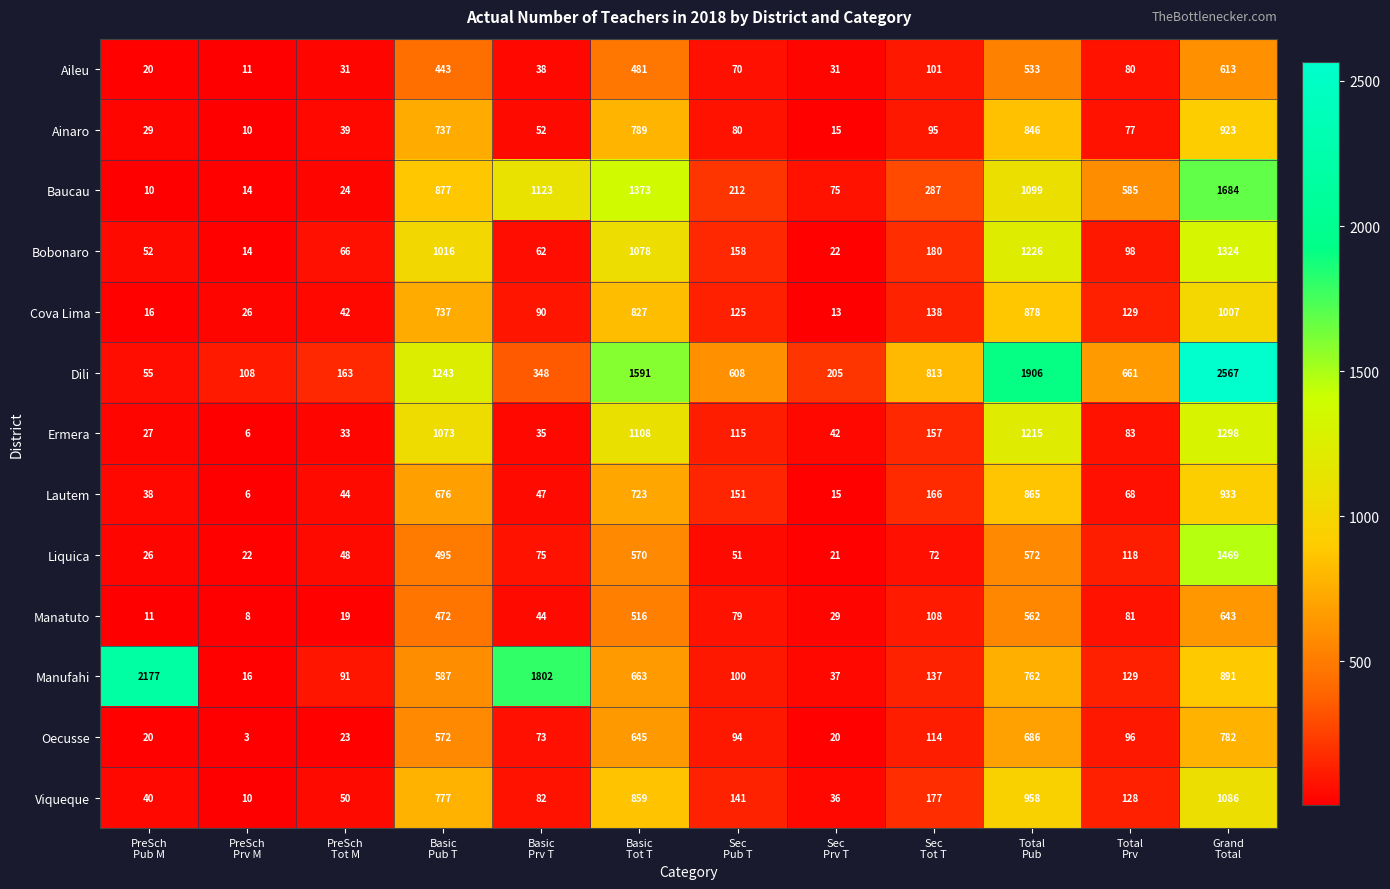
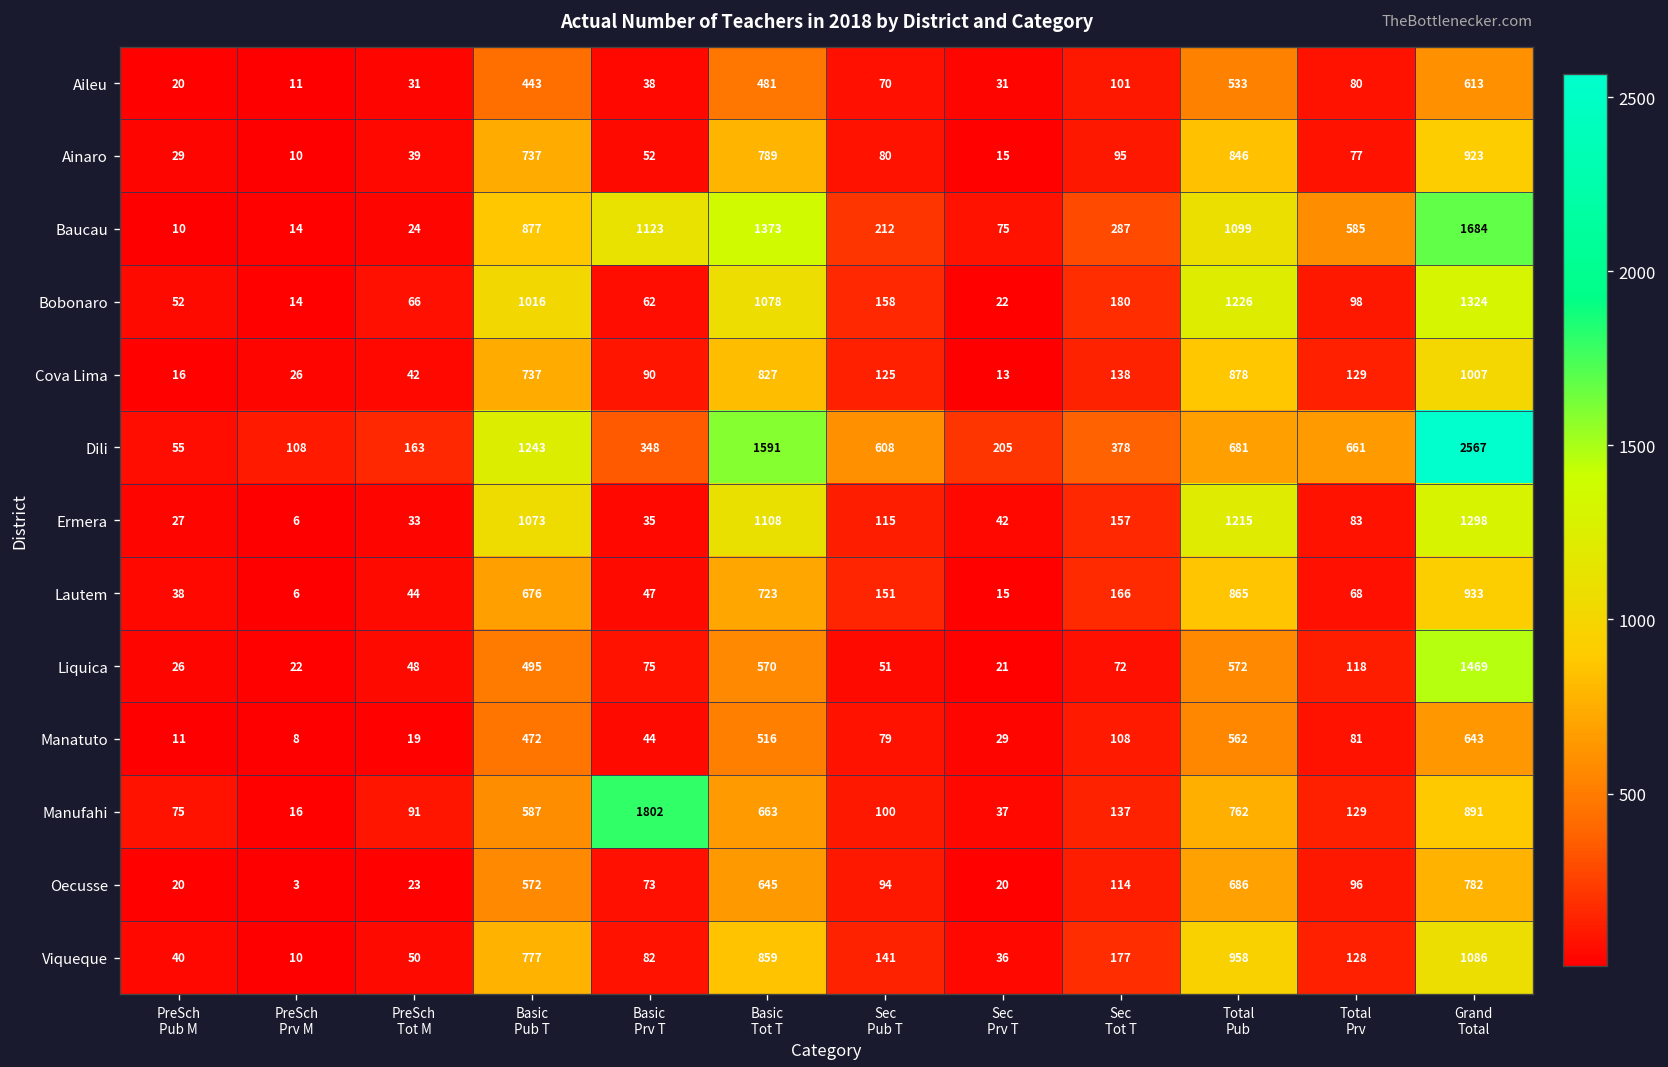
  {
    "Aileu": {
      "PreSch Pub M": 20,
      "PreSch Prv M": 11,
      "PreSch Tot M": 31,
      "Basic Pub T": 443,
      "Basic Prv T": 38,
      "Basic Tot T": 481,
      "Sec Pub T": 70,
      "Sec Prv T": 31,
      "Sec Tot T": 101,
      "Total Pub": 533,
      "Total Prv": 80,
      "Grand Total": 613
    },
    "Ainaro": {
      "PreSch Pub M": 29,
      "PreSch Prv M": 10,
      "PreSch Tot M": 39,
      "Basic Pub T": 737,
      "Basic Prv T": 52,
      "Basic Tot T": 789,
      "Sec Pub T": 80,
      "Sec Prv T": 15,
      "Sec Tot T": 95,
      "Total Pub": 846,
      "Total Prv": 77,
      "Grand Total": 923
    },
    "Baucau": {
      "PreSch Pub M": 10,
      "PreSch Prv M": 14,
      "PreSch Tot M": 24,
      "Basic Pub T": 877,
      "Basic Prv T": 1123,
      "Basic Tot T": 1373,
      "Sec Pub T": 212,
      "Sec Prv T": 75,
      "Sec Tot T": 287,
      "Total Pub": 1099,
      "Total Prv": 585,
      "Grand Total": 1684
    },
    "Bobonaro": {
      "PreSch Pub M": 52,
      "PreSch Prv M": 14,
      "PreSch Tot M": 66,
      "Basic Pub T": 1016,
      "Basic Prv T": 62,
      "Basic Tot T": 1078,
      "Sec Pub T": 158,
      "Sec Prv T": 22,
      "Sec Tot T": 180,
      "Total Pub": 1226,
      "Total Prv": 98,
      "Grand Total": 1324
    },
    "Cova Lima": {
      "PreSch Pub M": 16,
      "PreSch Prv M": 26,
      "PreSch Tot M": 42,
      "Basic Pub T": 737,
      "Basic Prv T": 90,
      "Basic Tot T": 827,
      "Sec Pub T": 125,
      "Sec Prv T": 13,
      "Sec Tot T": 138,
      "Total Pub": 878,
      "Total Prv": 129,
      "Grand Total": 1007
    },
    "Dili": {
      "PreSch Pub M": 55,
      "PreSch Prv M": 108,
      "PreSch Tot M": 163,
      "Basic Pub T": 1243,
      "Basic Prv T": 348,
      "Basic Tot T": 1591,
      "Sec Pub T": 608,
      "Sec Prv T": 205,
-     "Sec Tot T": 813,
-     "Total Pub": 1906,
+     "Sec Tot T": 378,
+     "Total Pub": 681,
      "Total Prv": 661,
      "Grand Total": 2567
    },
    "Ermera": {
      "PreSch Pub M": 27,
      "PreSch Prv M": 6,
      "PreSch Tot M": 33,
      "Basic Pub T": 1073,
      "Basic Prv T": 35,
      "Basic Tot T": 1108,
      "Sec Pub T": 115,
      "Sec Prv T": 42,
      "Sec Tot T": 157,
      "Total Pub": 1215,
      "Total Prv": 83,
      "Grand Total": 1298
    },
    "Lautem": {
      "PreSch Pub M": 38,
      "PreSch Prv M": 6,
      "PreSch Tot M": 44,
      "Basic Pub T": 676,
      "Basic Prv T": 47,
      "Basic Tot T": 723,
      "Sec Pub T": 151,
      "Sec Prv T": 15,
      "Sec Tot T": 166,
      "Total Pub": 865,
      "Total Prv": 68,
      "Grand Total": 933
    },
    "Liquica": {
      "PreSch Pub M": 26,
      "PreSch Prv M": 22,
      "PreSch Tot M": 48,
      "Basic Pub T": 495,
      "Basic Prv T": 75,
      "Basic Tot T": 570,
      "Sec Pub T": 51,
      "Sec Prv T": 21,
      "Sec Tot T": 72,
      "Total Pub": 572,
      "Total Prv": 118,
      "Grand Total": 1469
    },
    "Manatuto": {
      "PreSch Pub M": 11,
      "PreSch Prv M": 8,
      "PreSch Tot M": 19,
      "Basic Pub T": 472,
      "Basic Prv T": 44,
      "Basic Tot T": 516,
      "Sec Pub T": 79,
      "Sec Prv T": 29,
      "Sec Tot T": 108,
      "Total Pub": 562,
      "Total Prv": 81,
      "Grand Total": 643
    },
    "Manufahi": {
-     "PreSch Pub M": 2177,
+     "PreSch Pub M": 75,
      "PreSch Prv M": 16,
      "PreSch Tot M": 91,
      "Basic Pub T": 587,
      "Basic Prv T": 1802,
      "Basic Tot T": 663,
      "Sec Pub T": 100,
      "Sec Prv T": 37,
      "Sec Tot T": 137,
      "Total Pub": 762,
      "Total Prv": 129,
      "Grand Total": 891
    },
    "Oecusse": {
      "PreSch Pub M": 20,
      "PreSch Prv M": 3,
      "PreSch Tot M": 23,
      "Basic Pub T": 572,
      "Basic Prv T": 73,
      "Basic Tot T": 645,
      "Sec Pub T": 94,
      "Sec Prv T": 20,
      "Sec Tot T": 114,
      "Total Pub": 686,
      "Total Prv": 96,
      "Grand Total": 782
    },
    "Viqueque": {
      "PreSch Pub M": 40,
      "PreSch Prv M": 10,
      "PreSch Tot M": 50,
      "Basic Pub T": 777,
      "Basic Prv T": 82,
      "Basic Tot T": 859,
      "Sec Pub T": 141,
      "Sec Prv T": 36,
      "Sec Tot T": 177,
      "Total Pub": 958,
      "Total Prv": 128,
      "Grand Total": 1086
    }
  }
